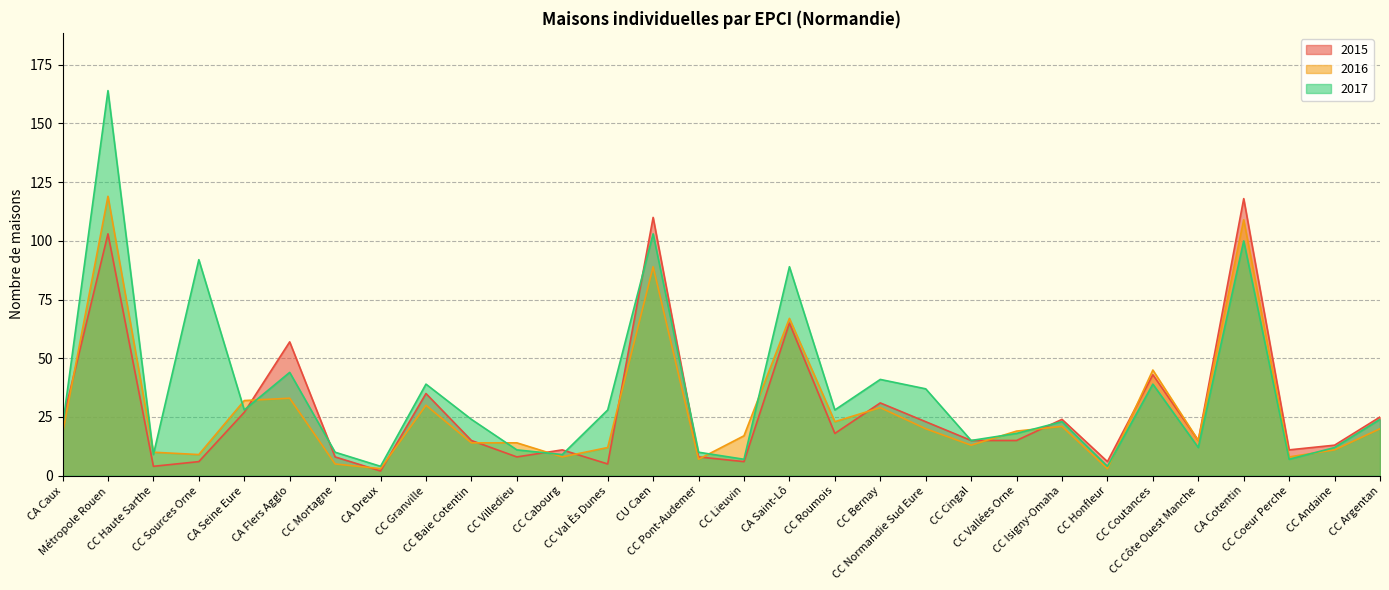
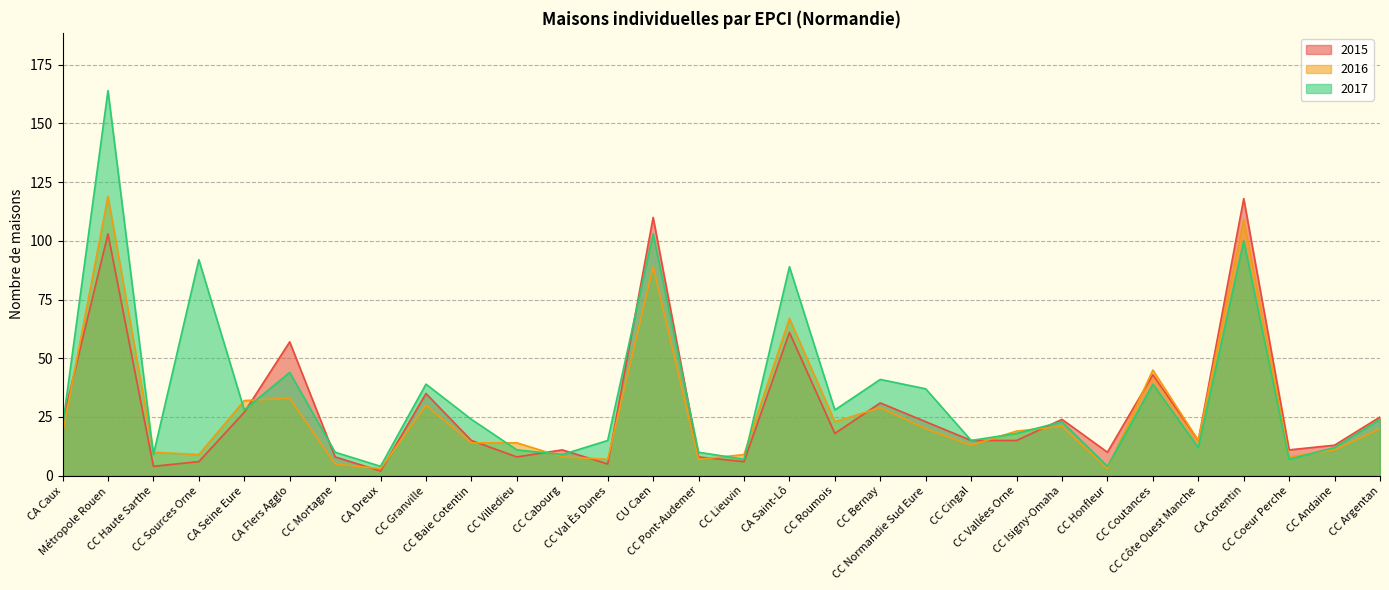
  {
    "2015": {
      "CA Caux": 23,
      "Métropole Rouen": 103,
      "CC Haute Sarthe": 4,
      "CC Sources Orne": 6,
      "CA Flers Agglo": 57,
      "CC Mortagne": 8,
      "CC Granville": 35,
      "CC Villedieu": 8,
      "CC Cabourg": 11,
      "CC Val Ès Dunes": 5,
      "CU Caen": 110,
-     "CA Saint-Lô": 65,
+     "CA Saint-Lô": 61,
      "CC Roumois": 18,
      "CC Bernay": 31,
      "CC Normandie Sud Eure": 23,
      "CC Vallées Orne": 15,
-     "CC Honfleur": 6,
+     "CC Honfleur": 10,
      "CC Coutances": 43,
      "CA Cotentin": 118,
      "CC Coeur Perche": 11
    },
    "2016": {
      "CA Caux": 18,
      "Métropole Rouen": 119,
      "CC Sources Orne": 9,
      "CA Seine Eure": 32,
      "CA Flers Agglo": 33,
      "CC Mortagne": 5,
      "CC Granville": 30,
      "CC Villedieu": 14,
-     "CC Val Ès Dunes": 12,
+     "CC Val Ès Dunes": 7,
      "CU Caen": 89,
-     "CC Lieuvin": 17,
+     "CC Lieuvin": 9,
      "CA Saint-Lô": 67,
      "CC Roumois": 23,
      "CC Bernay": 29,
      "CC Normandie Sud Eure": 20,
      "CC Cingal": 13,
      "CC Isigny-Omaha": 21,
      "CC Coutances": 45,
      "CA Cotentin": 109,
      "CC Argentan": 20
    },
    "2017": {
      "CA Caux": 21,
      "Métropole Rouen": 164,
      "CC Sources Orne": 92,
      "CA Flers Agglo": 44,
      "CC Mortagne": 10,
      "CC Granville": 39,
      "CC Baie Cotentin": 24,
      "CC Villedieu": 11,
-     "CC Val Ès Dunes": 28,
+     "CC Val Ès Dunes": 15,
      "CU Caen": 103,
      "CC Pont-Audemer": 10,
      "CA Saint-Lô": 89,
      "CC Roumois": 28,
      "CC Bernay": 41,
      "CC Normandie Sud Eure": 37,
      "CC Coutances": 39,
      "CC Côte Ouest Manche": 12,
      "CA Cotentin": 100
    }
  }
